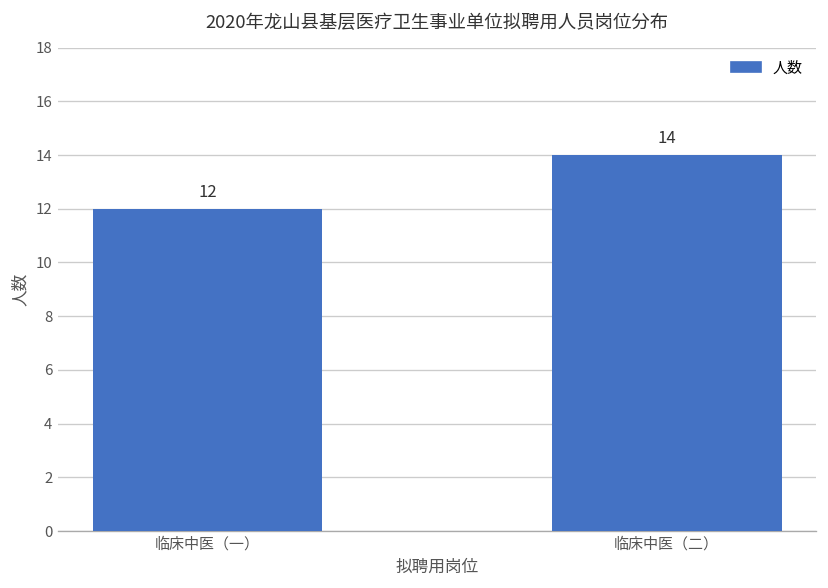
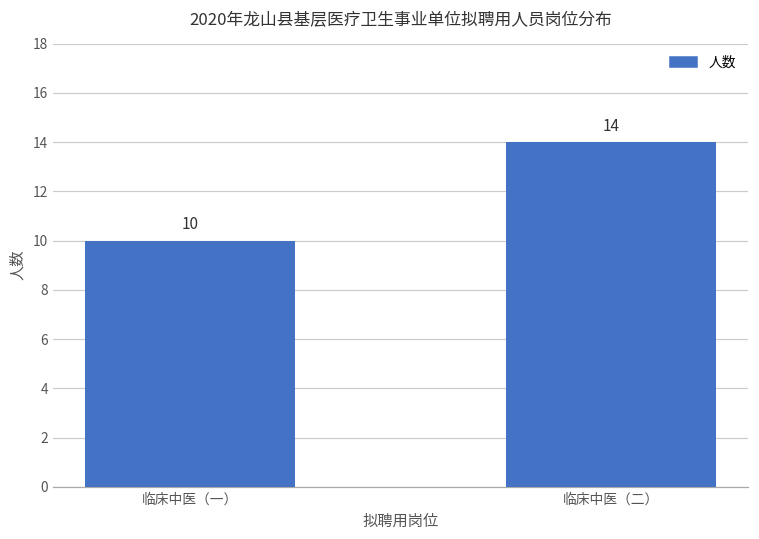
  {
-   "临床中医（一）": 12,
+   "临床中医（一）": 10,
    "临床中医（二）": 14
  }
